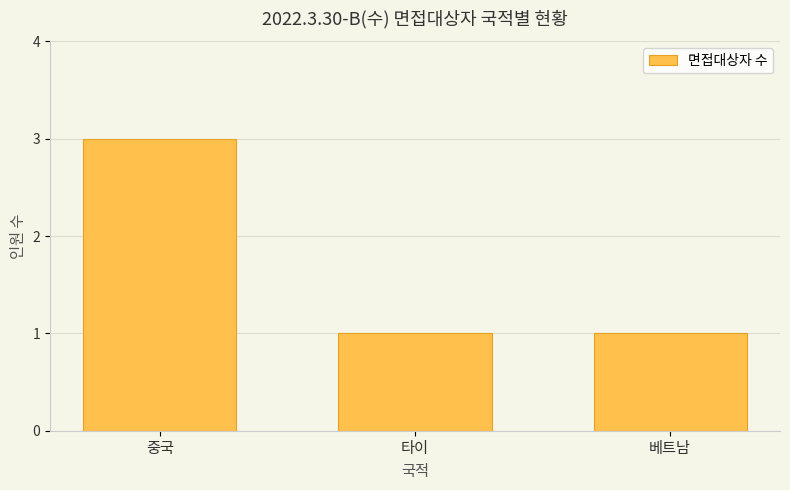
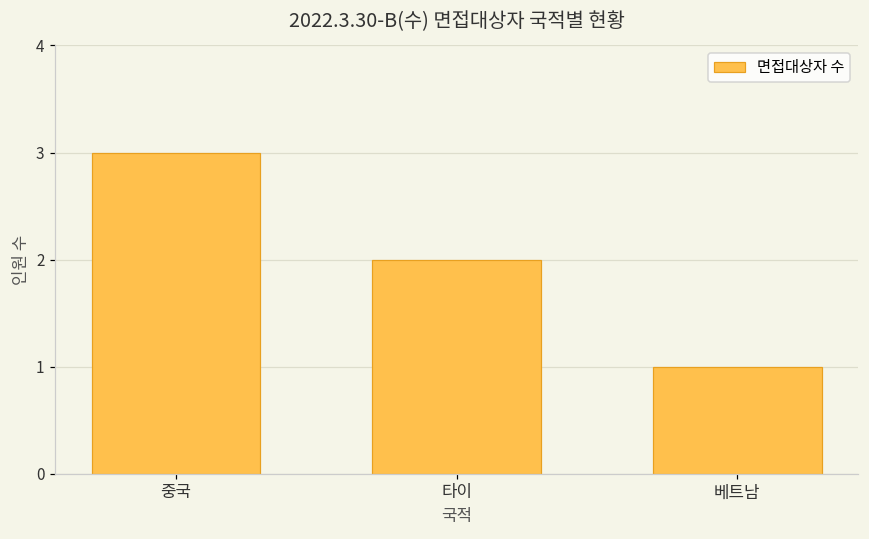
  {
    "중국": 3,
-   "타이": 1,
+   "타이": 2,
    "베트남": 1
  }
